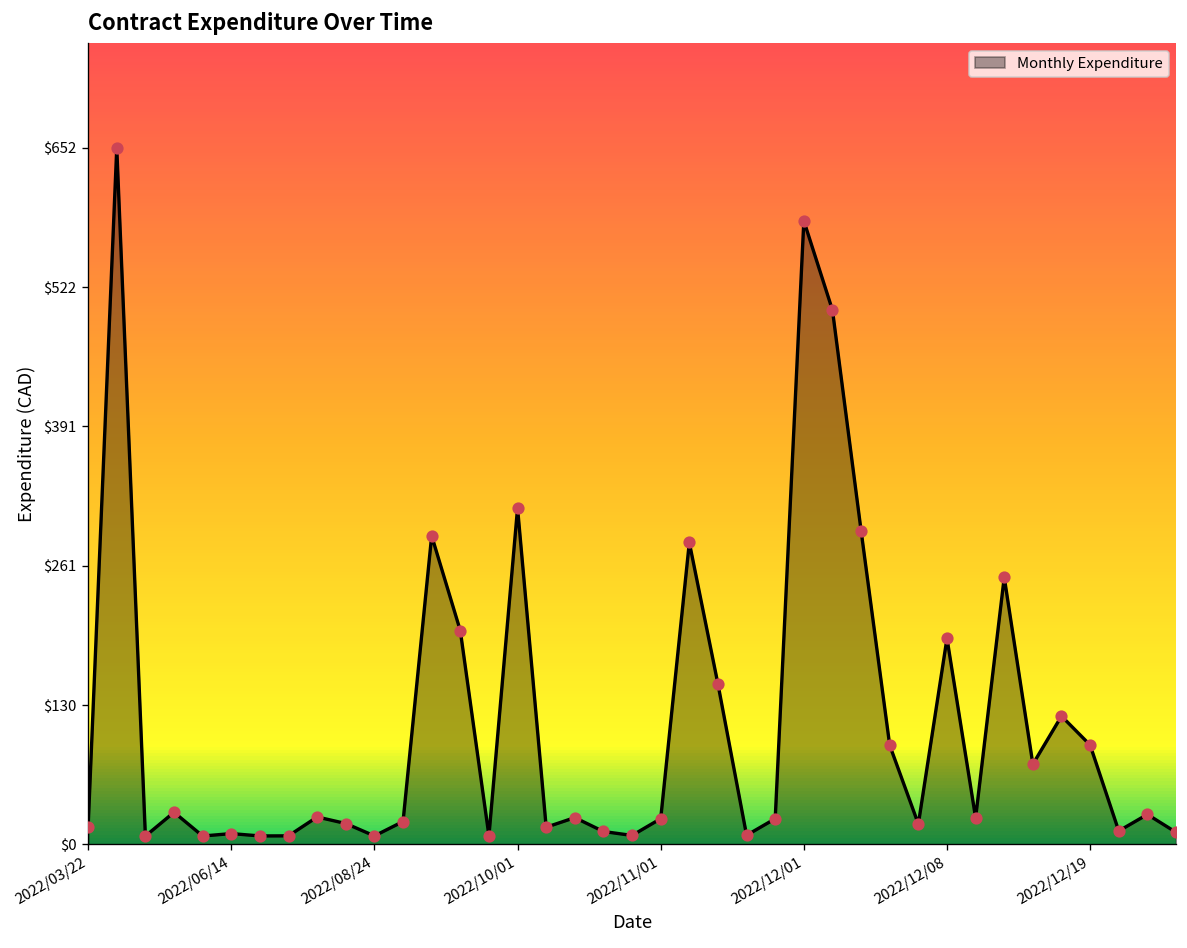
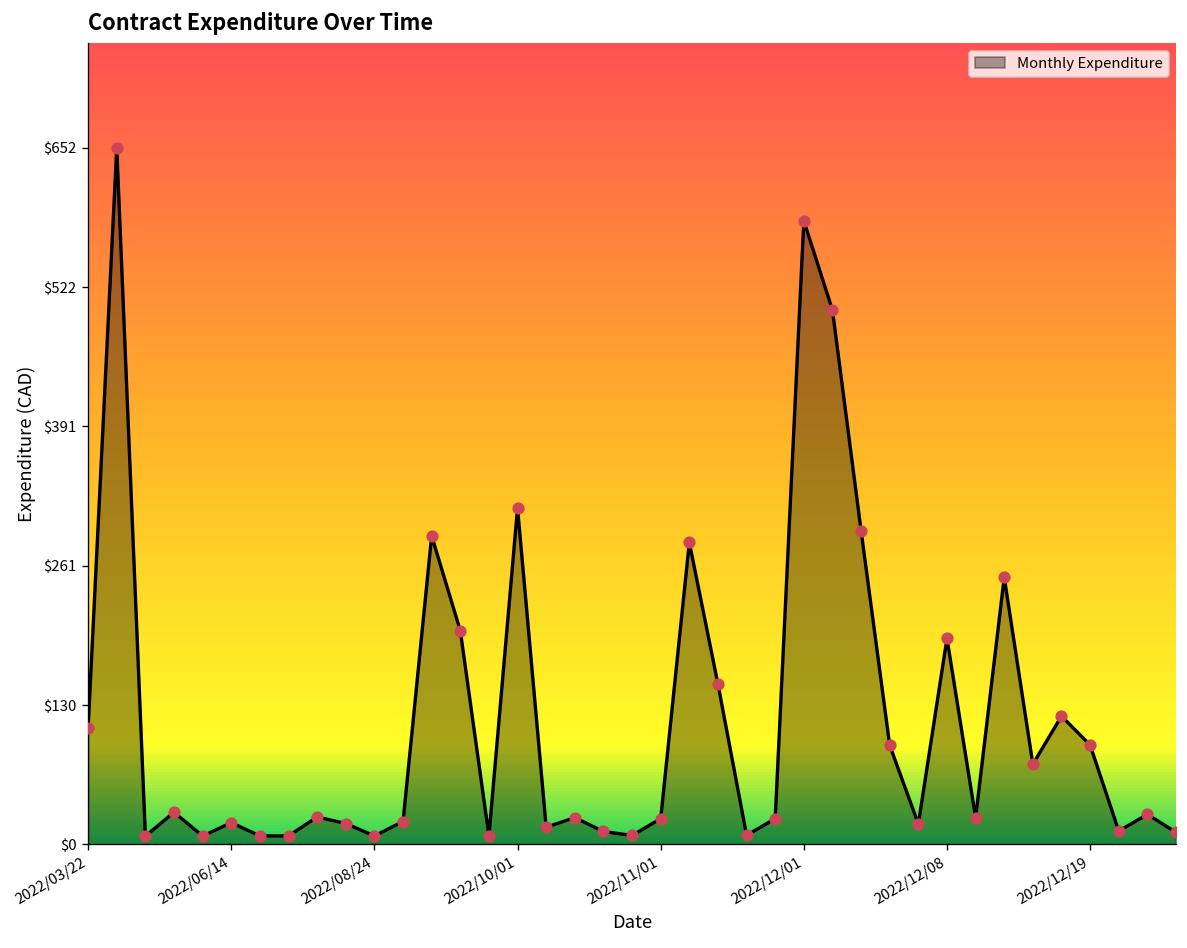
  {
-   "2022/03/22": "$20",
-   "2022/06/14": "$10",
+   "2022/03/22": "$110",
+   "2022/06/14": "$20",
    "2022/08/24": "$10",
    "2022/10/01": "$310",
    "2022/12/08": "$190"
  }
